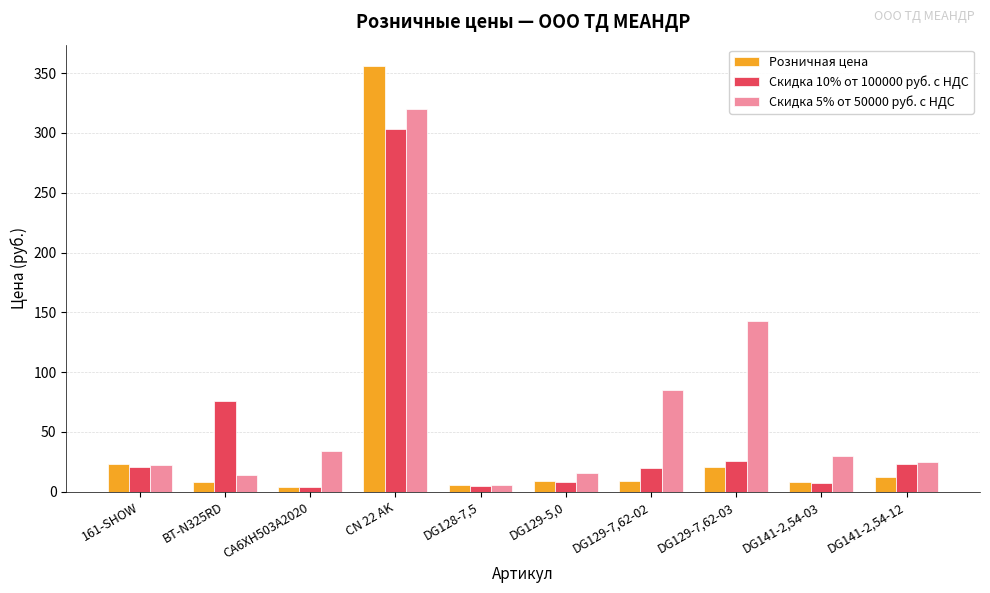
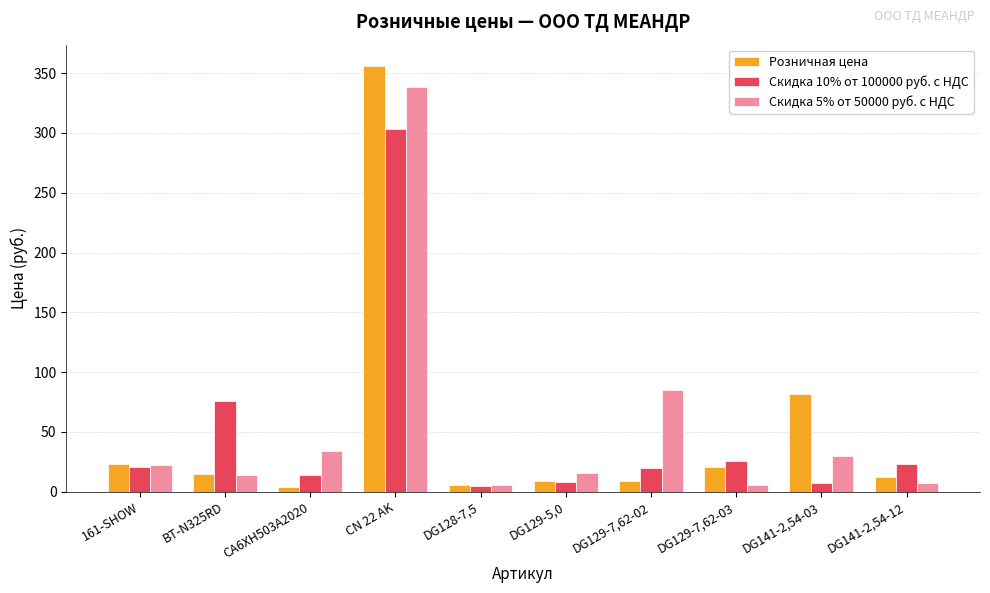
  {
    "Розничная цена": {
      "161-SHOW": 23,
-     "BT-N325RD": 8,
+     "BT-N325RD": 15,
      "CA6XH503A2020": 4,
      "CN 22 AK": 356,
      "DG128-7,5": 6,
      "DG129-5,0": 9,
      "DG129-7,62-02": 9,
      "DG129-7,62-03": 21,
-     "DG141-2,54-03": 8,
+     "DG141-2,54-03": 82,
      "DG141-2,54-12": 12
    },
    "Скидка 10% от 100000 руб. с НДС": {
      "161-SHOW": 21,
      "BT-N325RD": 76,
-     "CA6XH503A2020": 4,
+     "CA6XH503A2020": 14,
      "CN 22 AK": 303,
      "DG128-7,5": 5,
      "DG129-5,0": 8,
      "DG129-7,62-02": 20,
      "DG129-7,62-03": 26,
      "DG141-2,54-03": 7,
      "DG141-2,54-12": 23
    },
    "Скидка 5% от 50000 руб. с НДС": {
      "161-SHOW": 22,
      "BT-N325RD": 14,
      "CA6XH503A2020": 34,
-     "CN 22 AK": 320,
+     "CN 22 AK": 338,
      "DG128-7,5": 6,
      "DG129-5,0": 16,
      "DG129-7,62-02": 85,
-     "DG129-7,62-03": 143,
+     "DG129-7,62-03": 6,
      "DG141-2,54-03": 30,
-     "DG141-2,54-12": 25
+     "DG141-2,54-12": 7
    }
  }
